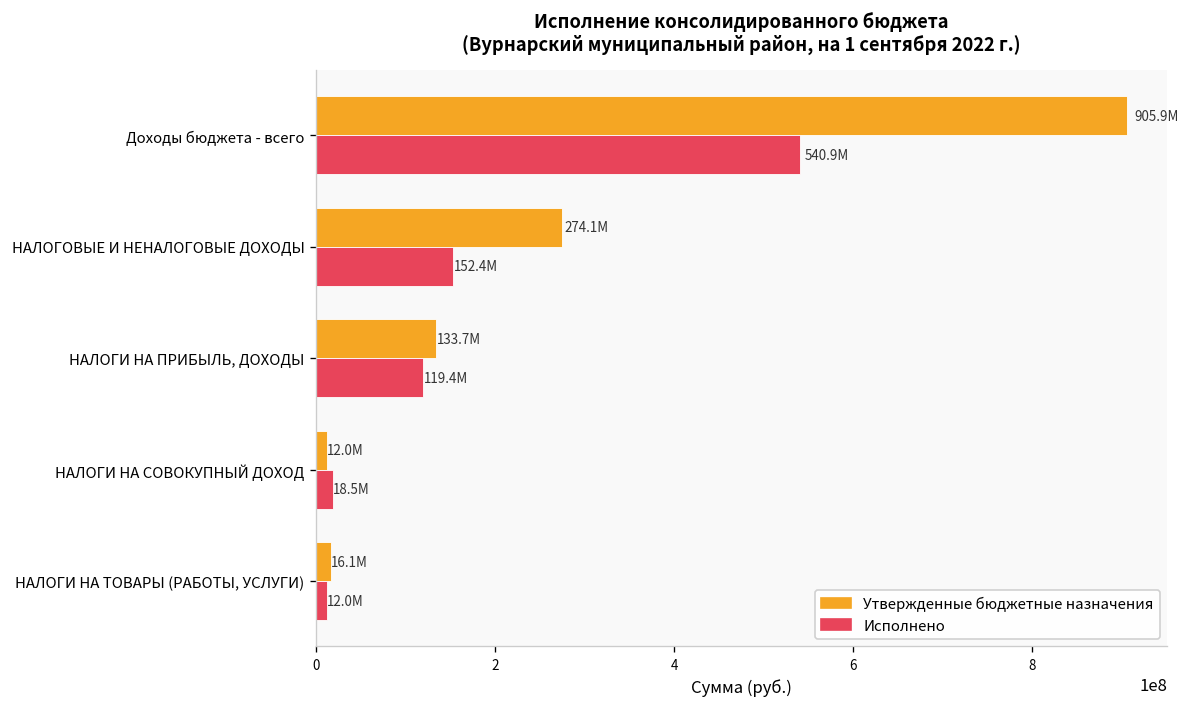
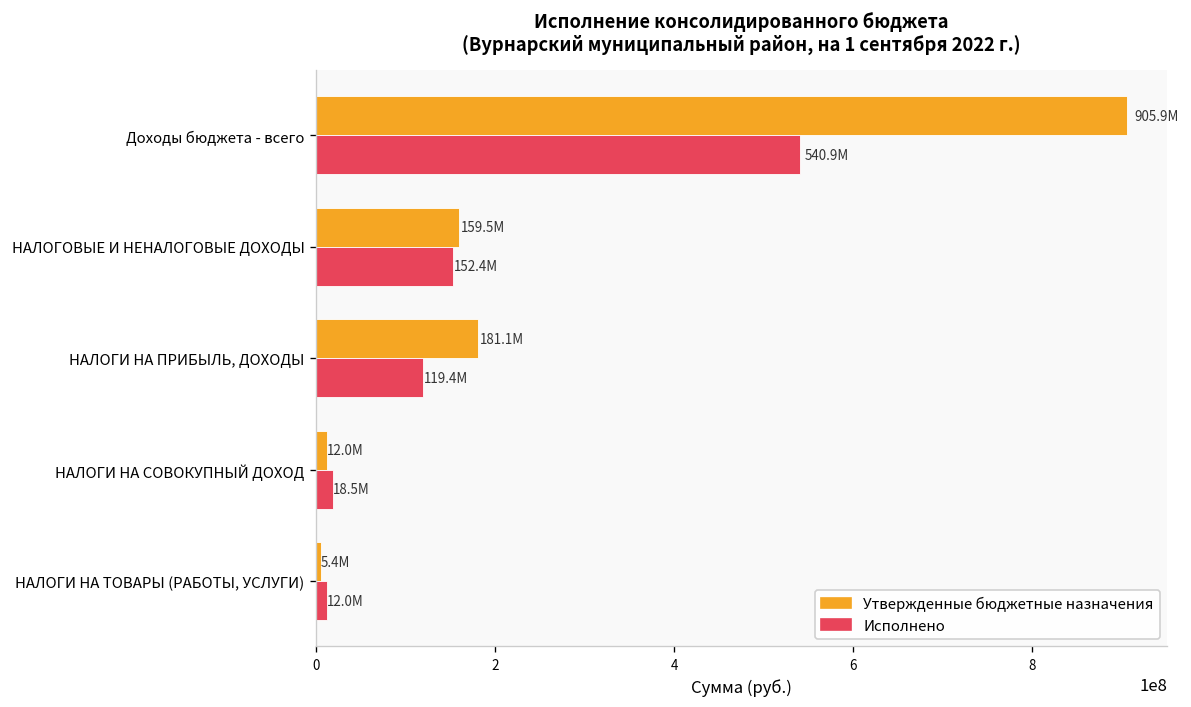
  {
    "Утвержденные бюджетные назначения": {
      "Доходы бюджета - всего": "905.9M",
-     "НАЛОГОВЫЕ И НЕНАЛОГОВЫЕ ДОХОДЫ": "274.1M",
-     "НАЛОГИ НА ПРИБЫЛЬ, ДОХОДЫ": "133.7M",
+     "НАЛОГОВЫЕ И НЕНАЛОГОВЫЕ ДОХОДЫ": "159.5M",
+     "НАЛОГИ НА ПРИБЫЛЬ, ДОХОДЫ": "181.1M",
      "НАЛОГИ НА СОВОКУПНЫЙ ДОХОД": "12.0M",
-     "НАЛОГИ НА ТОВАРЫ (РАБОТЫ, УСЛУГИ)": "16.1M"
+     "НАЛОГИ НА ТОВАРЫ (РАБОТЫ, УСЛУГИ)": "5.4M"
    },
    "Исполнено": {
      "Доходы бюджета - всего": "540.9M",
      "НАЛОГОВЫЕ И НЕНАЛОГОВЫЕ ДОХОДЫ": "152.4M",
      "НАЛОГИ НА ПРИБЫЛЬ, ДОХОДЫ": "119.4M",
      "НАЛОГИ НА СОВОКУПНЫЙ ДОХОД": "18.5M",
      "НАЛОГИ НА ТОВАРЫ (РАБОТЫ, УСЛУГИ)": "12.0M"
    }
  }
